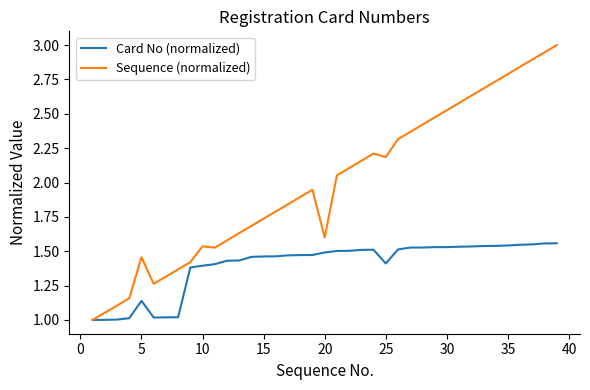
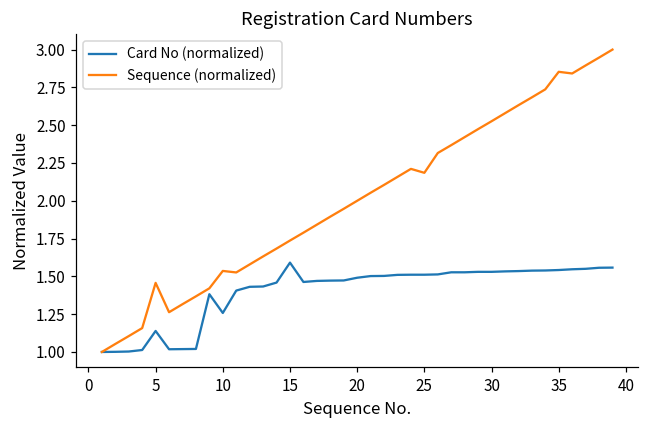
  {
    "Card No (normalized)": {
      "5": 1.14,
-     "10": 1.40,
-     "15": 1.46,
+     "10": 1.26,
+     "15": 1.59,
      "20": 1.49,
-     "25": 1.41,
+     "25": 1.51,
      "30": 1.53,
      "35": 1.54
    },
    "Sequence (normalized)": {
      "5": 1.46,
      "10": 1.54,
      "15": 1.74,
-     "20": 1.6,
+     "20": 2.0,
      "25": 2.19,
      "30": 2.53,
-     "35": 2.79
+     "35": 2.85
    }
  }
